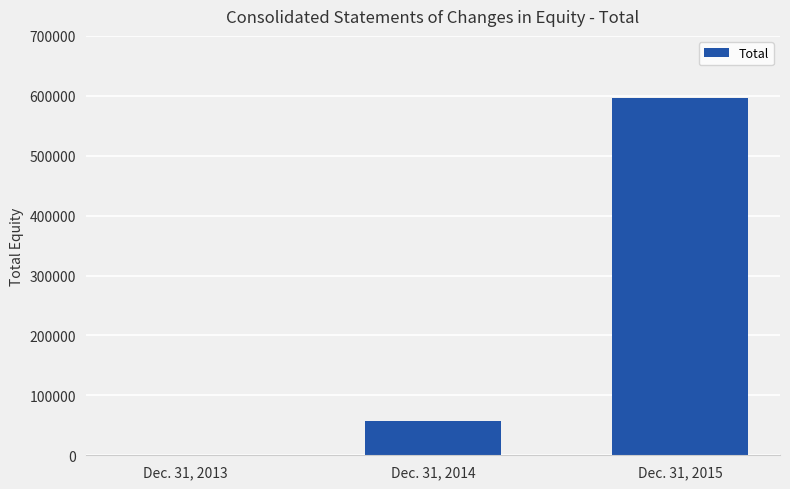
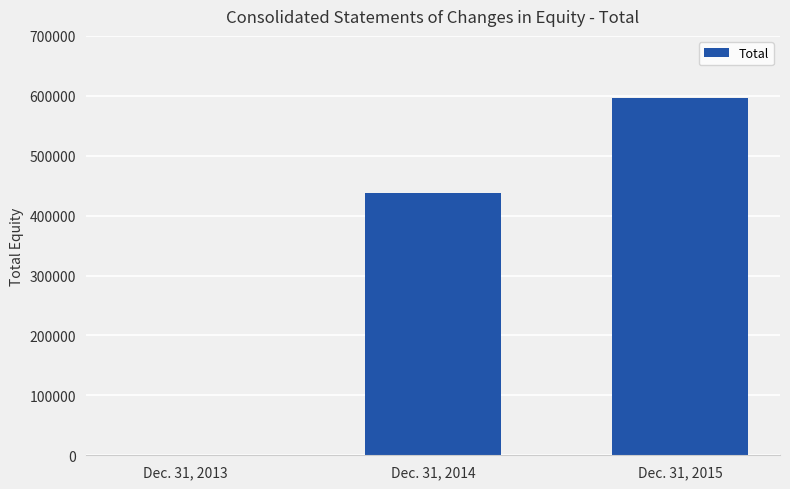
  {
    "Dec. 31, 2013": 0,
-   "Dec. 31, 2014": 60000,
+   "Dec. 31, 2014": 440000,
    "Dec. 31, 2015": 600000
  }
